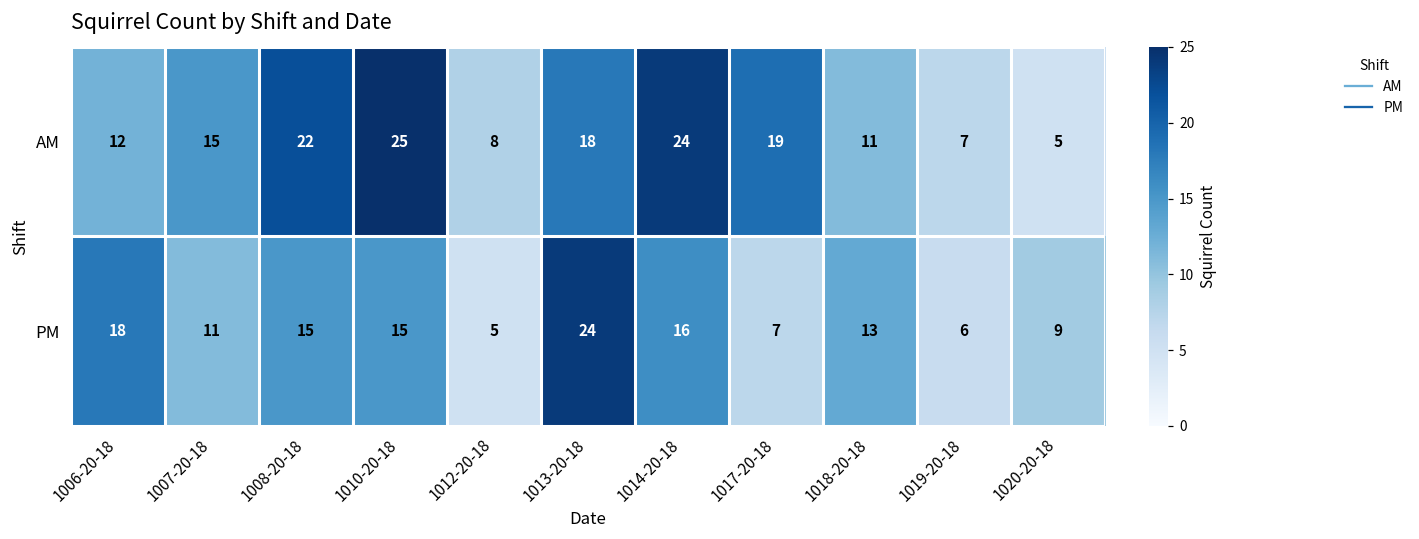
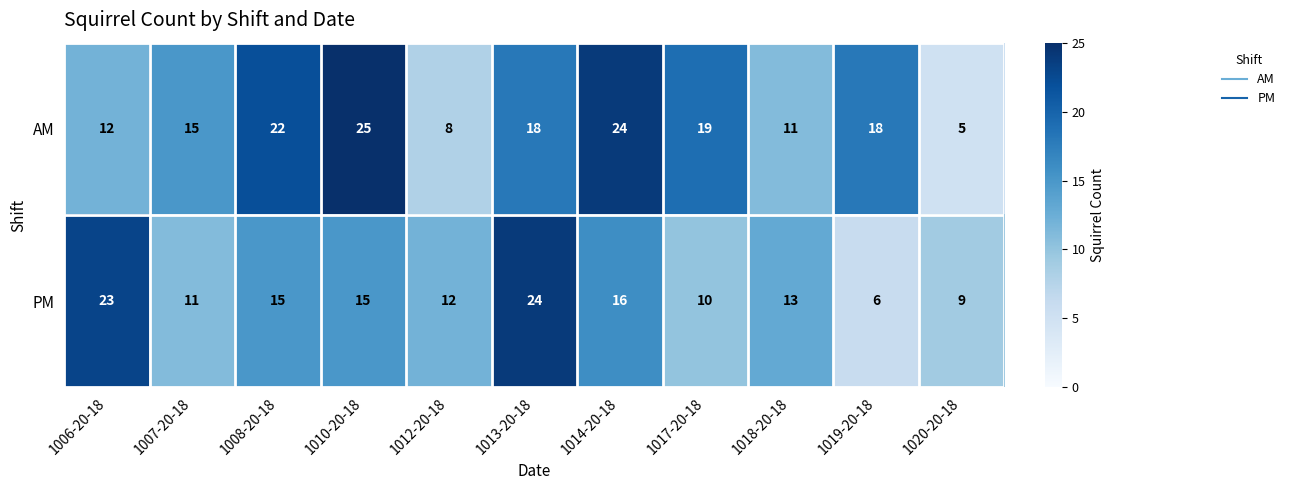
  {
    "AM": {
      "1006-20-18": 12,
      "1007-20-18": 15,
      "1008-20-18": 22,
      "1010-20-18": 25,
      "1012-20-18": 8,
      "1013-20-18": 18,
      "1014-20-18": 24,
      "1017-20-18": 19,
      "1018-20-18": 11,
-     "1019-20-18": 7,
+     "1019-20-18": 18,
      "1020-20-18": 5
    },
    "PM": {
-     "1006-20-18": 18,
+     "1006-20-18": 23,
      "1007-20-18": 11,
      "1008-20-18": 15,
      "1010-20-18": 15,
-     "1012-20-18": 5,
+     "1012-20-18": 12,
      "1013-20-18": 24,
      "1014-20-18": 16,
-     "1017-20-18": 7,
+     "1017-20-18": 10,
      "1018-20-18": 13,
      "1019-20-18": 6,
      "1020-20-18": 9
    }
  }
